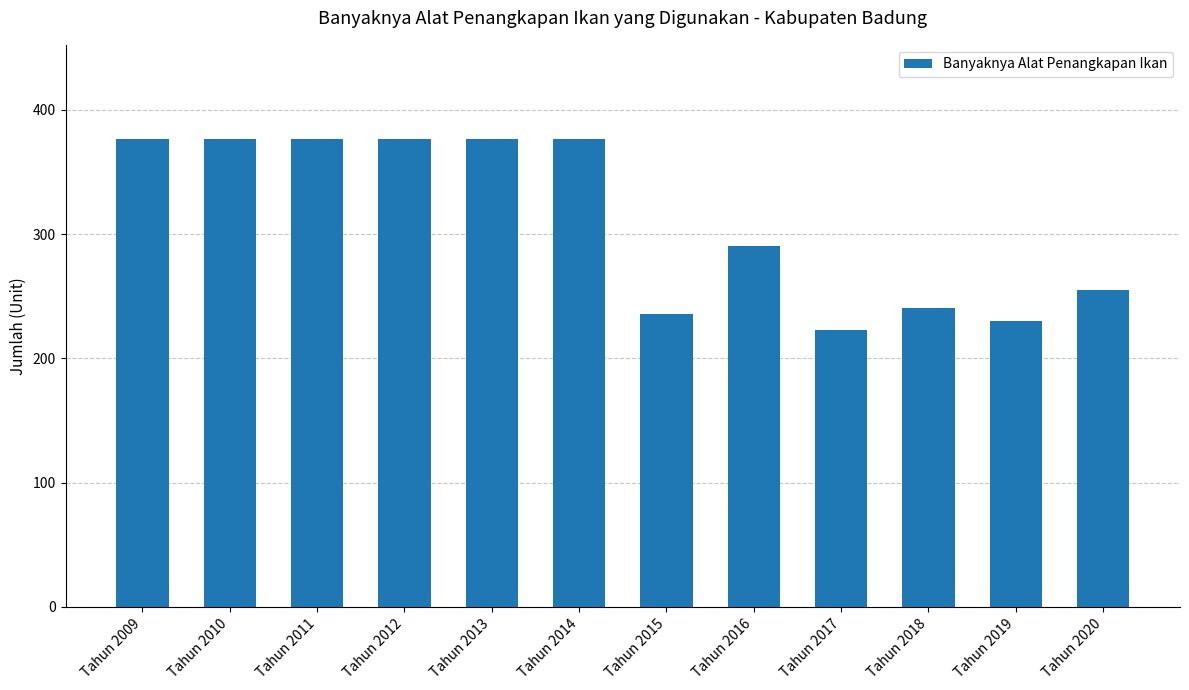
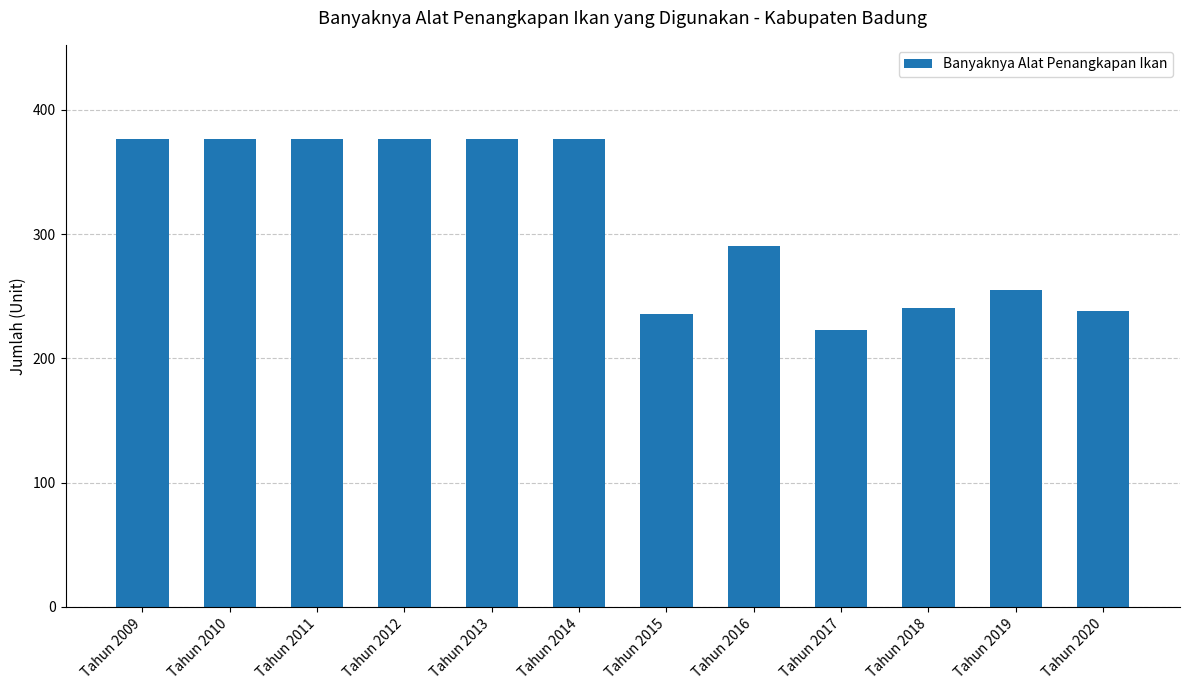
  {
    "Tahun 2009": 377,
    "Tahun 2010": 377,
    "Tahun 2011": 377,
    "Tahun 2012": 377,
    "Tahun 2013": 377,
    "Tahun 2014": 377,
    "Tahun 2015": 236,
    "Tahun 2016": 290,
    "Tahun 2017": 223,
    "Tahun 2018": 241,
-   "Tahun 2019": 231,
-   "Tahun 2020": 255
+   "Tahun 2019": 255,
+   "Tahun 2020": 238
  }
